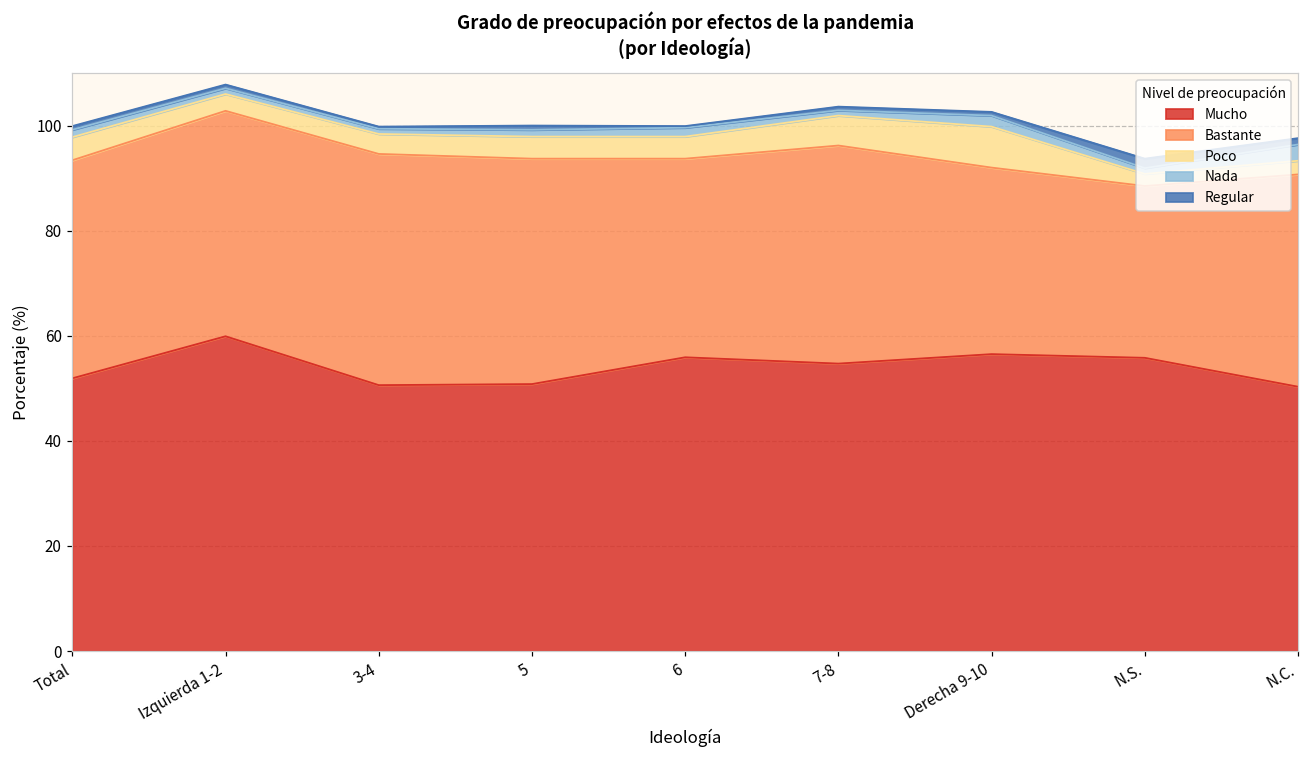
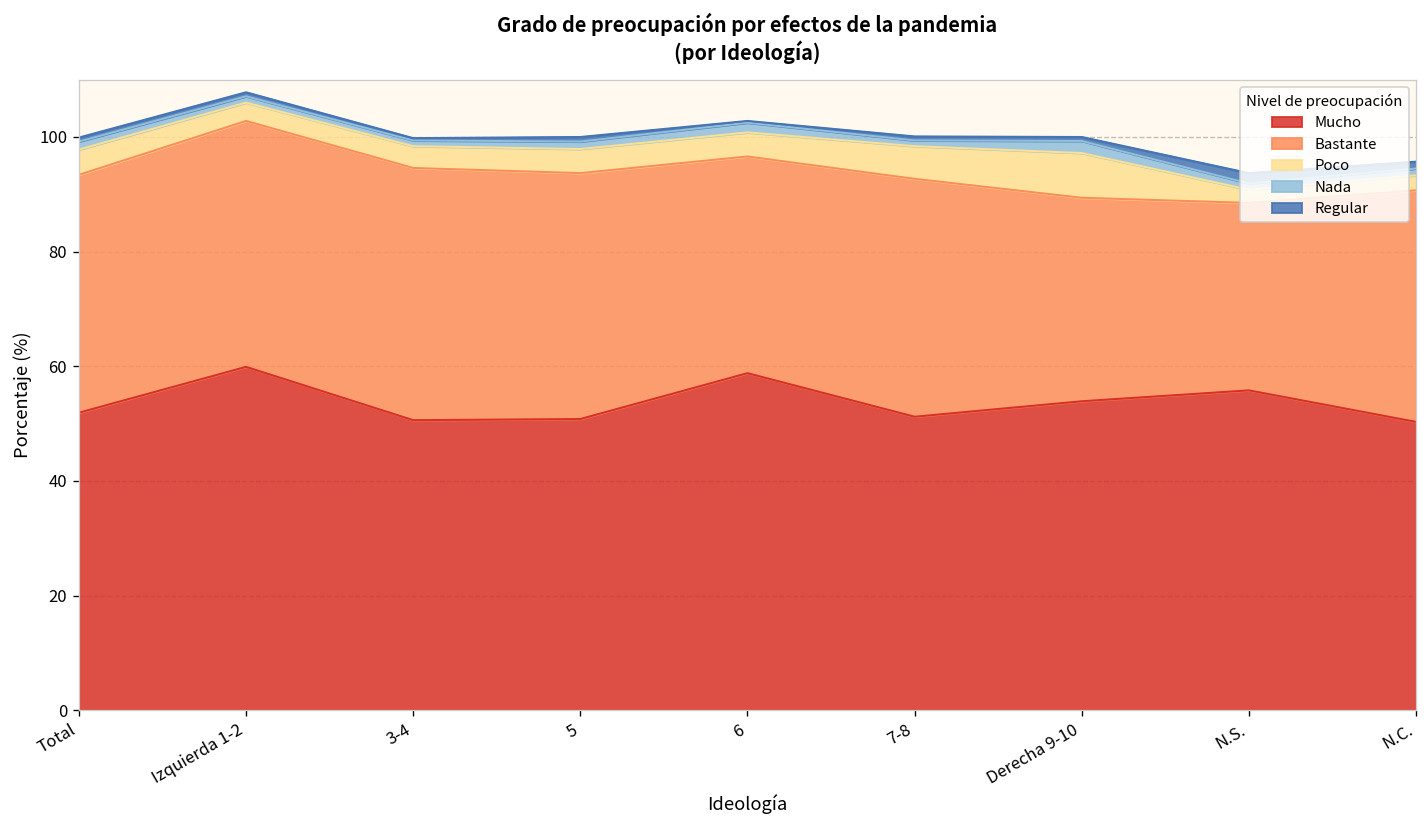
  {
    "Mucho": {
      "Total": 52,
      "Izquierda 1-2": 60,
      "3-4": 51,
      "5": 51,
-     "6": 56,
-     "7-8": 55,
-     "Derecha 9-10": 57,
+     "6": 59,
+     "7-8": 51,
+     "Derecha 9-10": 54,
      "N.S.": 56,
      "N.C.": 50
    },
    "Bastante": {
      "Total": 42,
      "Izquierda 1-2": 43,
      "3-4": 44,
      "5": 43,
      "6": 38,
      "7-8": 42,
      "Derecha 9-10": 36,
      "N.C.": 40
    },
    "Poco": {
      "Total": 4,
      "Izquierda 1-2": 3,
      "3-4": 4,
      "5": 4,
      "6": 4,
      "7-8": 6,
      "Derecha 9-10": 8,
      "N.C.": 3
    },
    "Nada": {
      "Total": 1,
      "Izquierda 1-2": 1,
      "5": 1,
      "7-8": 1,
      "Derecha 9-10": 2,
-     "N.C.": 3
+     "N.C.": 1
    },
    "Regular": {
      "Total": 1,
      "Izquierda 1-2": 1,
      "5": 1,
      "7-8": 1,
      "Derecha 9-10": 1,
      "N.C.": 1
    }
  }
